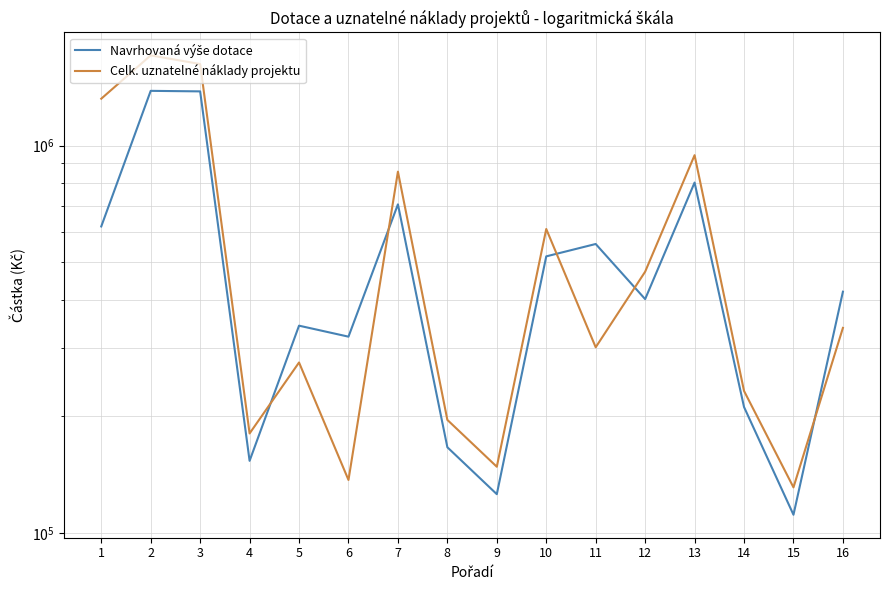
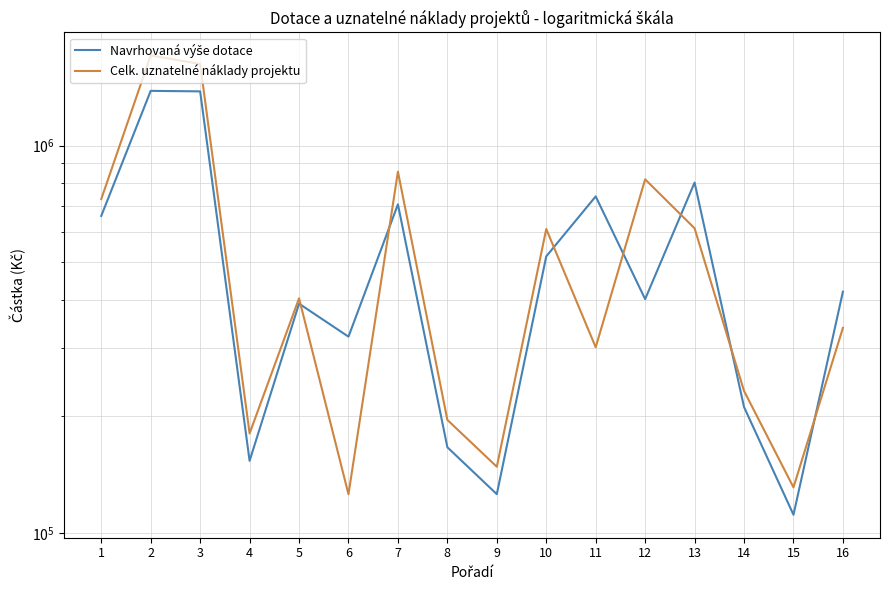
  {
    "Navrhovaná výše dotace": {
-     "1": 620000,
+     "1": 660000,
      "2": 1380000,
      "3": 1380000,
      "4": 154000,
-     "5": 340000,
+     "5": 390000,
      "6": 320000,
      "7": 710000,
      "8": 167000,
      "9": 126000,
      "10": 520000,
-     "11": 560000,
+     "11": 740000,
      "12": 400000,
      "13": 800000,
      "14": 210000,
      "15": 112000,
      "16": 420000
    },
    "Celk. uznatelné náklady projektu": {
-     "1": 1320000,
+     "1": 730000,
      "4": 180000,
-     "5": 280000,
-     "6": 137000,
+     "5": 400000,
+     "6": 126000,
      "7": 860000,
      "8": 200000,
      "9": 148000,
      "10": 610000,
      "11": 300000,
-     "12": 470000,
-     "13": 940000,
+     "12": 820000,
+     "13": 610000,
      "14": 230000,
      "15": 131000,
      "16": 340000
    }
  }
